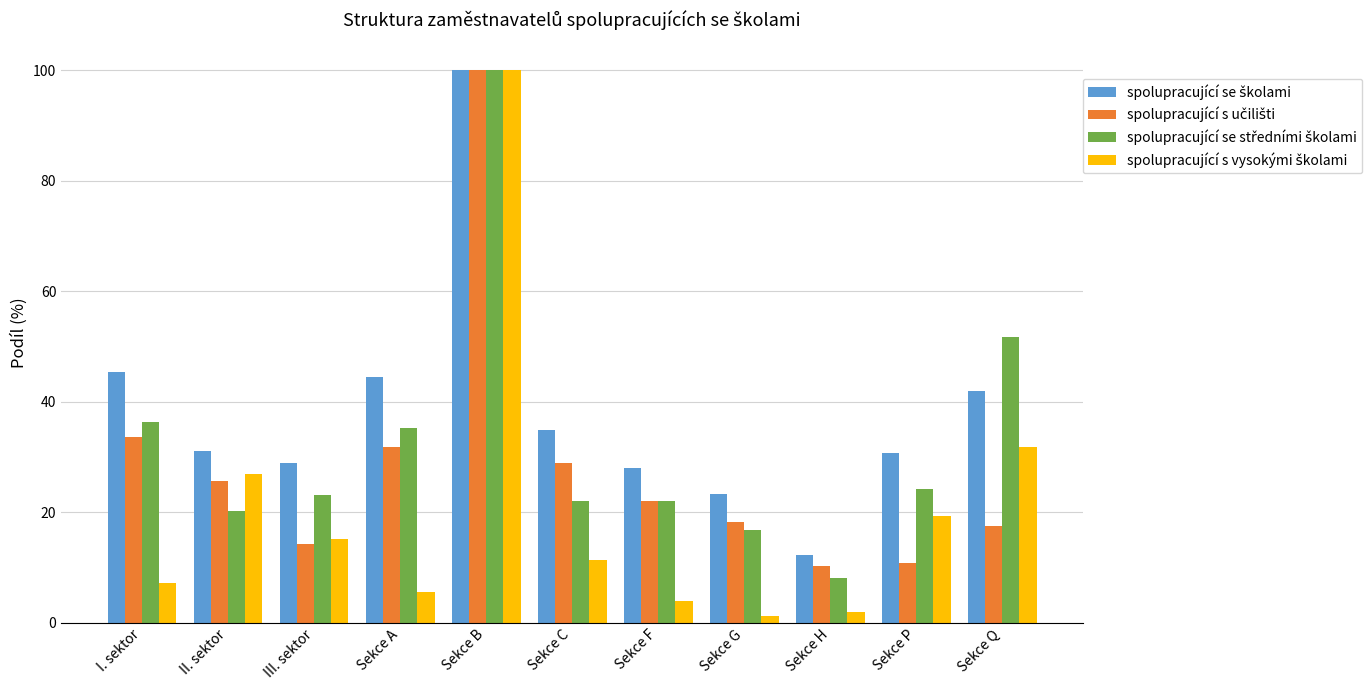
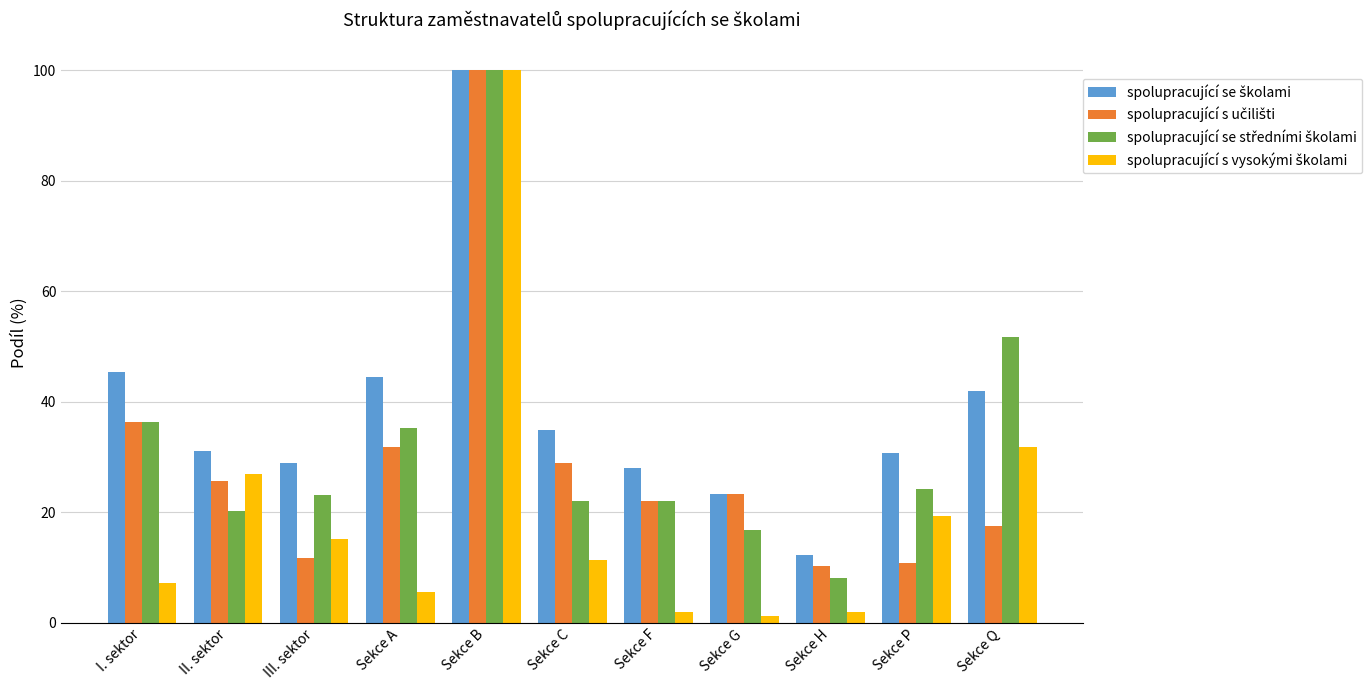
  {
    "spolupracující se školami": {
      "I. sektor": 45,
      "II. sektor": 31,
      "III. sektor": 29,
      "Sekce A": 44,
      "Sekce B": 100,
      "Sekce C": 35,
      "Sekce F": 28,
      "Sekce G": 23,
      "Sekce H": 12,
      "Sekce P": 31,
      "Sekce Q": 42
    },
    "spolupracující s učilišti": {
-     "I. sektor": 34,
+     "I. sektor": 36,
      "II. sektor": 26,
-     "III. sektor": 14,
+     "III. sektor": 12,
      "Sekce A": 32,
      "Sekce B": 100,
      "Sekce C": 29,
      "Sekce F": 22,
-     "Sekce G": 18,
+     "Sekce G": 23,
      "Sekce H": 10,
      "Sekce P": 11,
      "Sekce Q": 18
    },
    "spolupracující se středními školami": {
      "I. sektor": 36,
      "II. sektor": 20,
      "III. sektor": 23,
      "Sekce A": 35,
      "Sekce B": 100,
      "Sekce C": 22,
      "Sekce F": 22,
      "Sekce G": 17,
      "Sekce H": 8,
      "Sekce P": 24,
      "Sekce Q": 52
    },
    "spolupracující s vysokými školami": {
      "I. sektor": 7,
      "II. sektor": 27,
      "III. sektor": 15,
      "Sekce A": 6,
      "Sekce B": 100,
      "Sekce C": 11,
-     "Sekce F": 4,
+     "Sekce F": 2,
      "Sekce G": 1,
      "Sekce H": 2,
      "Sekce P": 19,
      "Sekce Q": 32
    }
  }
